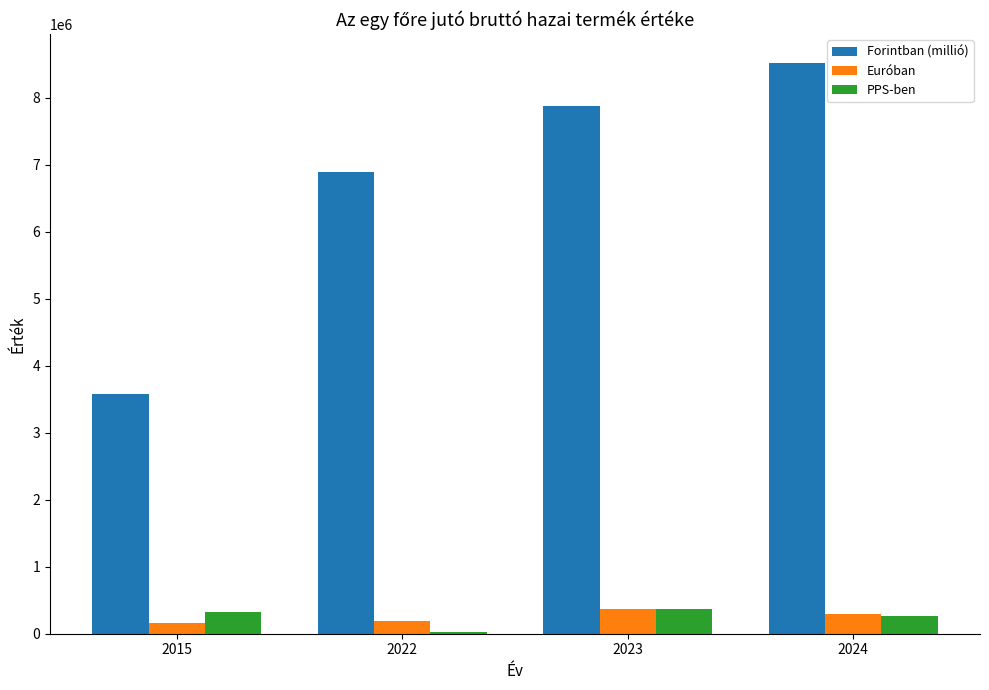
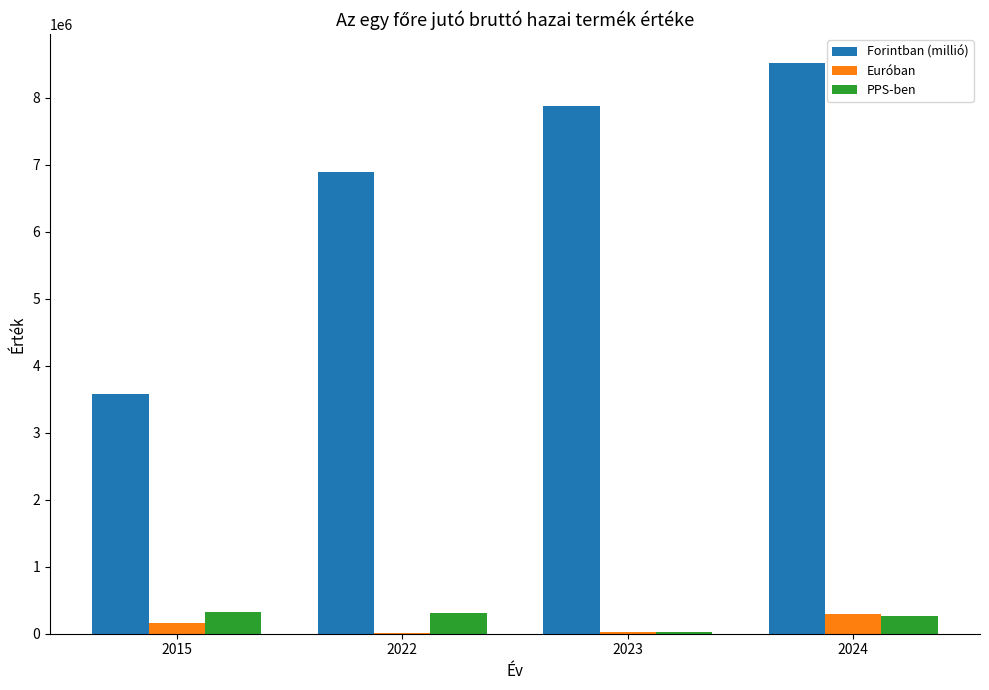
  {
    "Forintban (millió)": {
      "2015": 3600000,
      "2022": 6900000,
      "2023": 7900000,
      "2024": 8500000
    },
    "Euróban": {
      "2015": 200000,
-     "2022": 200000,
-     "2023": 400000,
+     "2022": 0,
+     "2023": 0,
      "2024": 300000
    },
    "PPS-ben": {
      "2015": 300000,
-     "2022": 0,
-     "2023": 400000,
+     "2022": 300000,
+     "2023": 0,
      "2024": 300000
    }
  }
